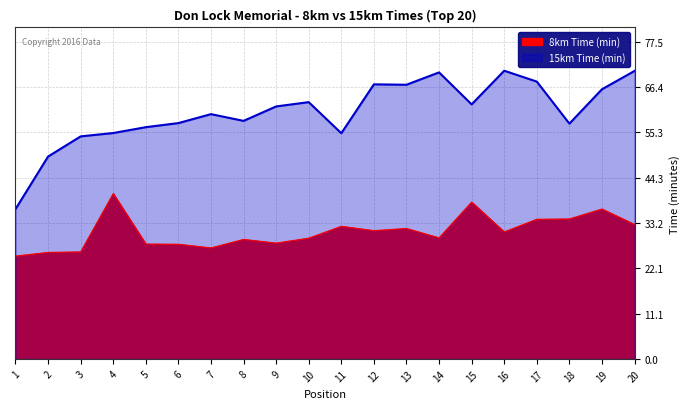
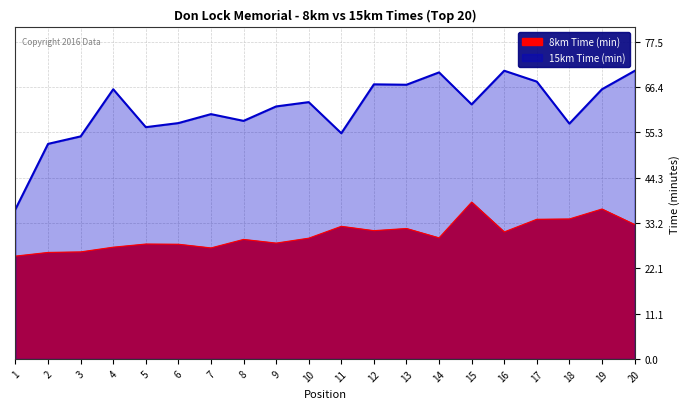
  {
    "8km Time (min)": {
      "1": 25,
      "2": 26,
      "3": 26,
-     "4": 40,
+     "4": 27,
      "5": 28,
      "6": 28,
      "7": 27,
      "8": 29,
      "9": 28,
      "10": 30,
      "11": 32,
      "12": 31,
      "13": 32,
      "14": 30,
      "15": 38,
      "16": 31,
      "17": 34,
      "18": 34,
      "19": 37,
      "20": 33
    },
    "15km Time (min)": {
      "1": 37,
-     "2": 49,
+     "2": 53,
      "3": 54,
-     "4": 55,
+     "4": 66,
      "5": 57,
      "6": 58,
      "7": 60,
      "8": 58,
      "9": 62,
      "10": 63,
      "11": 55,
      "12": 67,
      "13": 67,
      "14": 70,
      "15": 62,
      "16": 70,
      "17": 68,
      "18": 58,
      "19": 66,
      "20": 70
    }
  }
